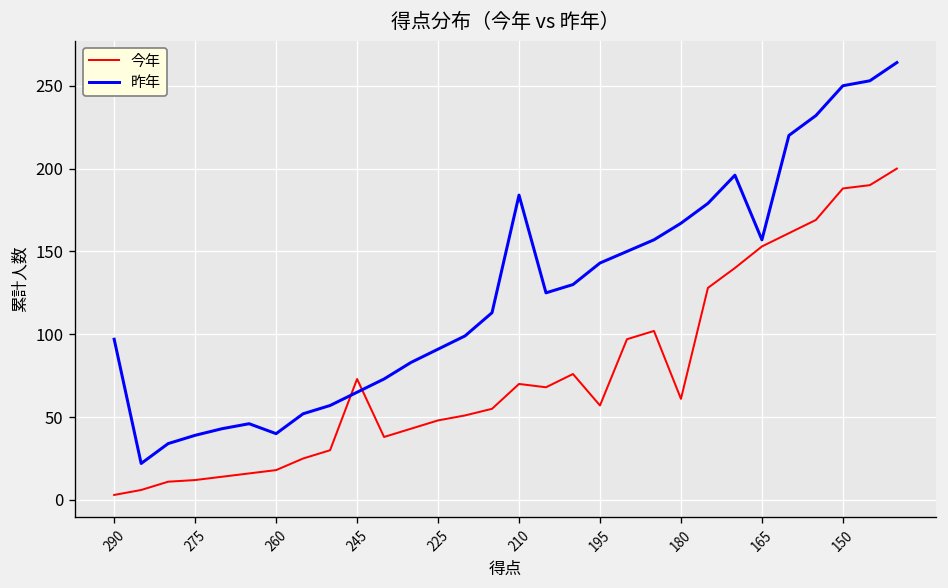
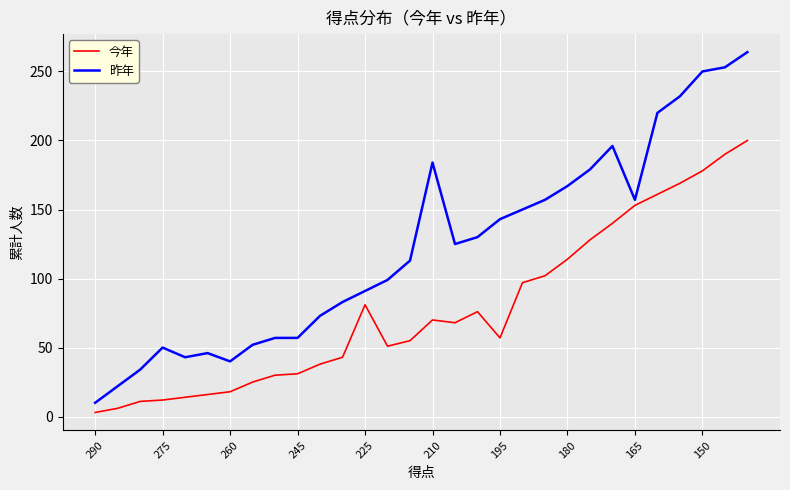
  {
    "今年": {
      "290": 3,
      "275": 12,
      "260": 18,
-     "245": 73,
-     "225": 48,
+     "245": 31,
+     "225": 81,
      "210": 70,
      "195": 57,
-     "180": 61,
+     "180": 114,
      "165": 153,
-     "150": 188
+     "150": 178
    },
    "昨年": {
-     "290": 97,
-     "275": 39,
+     "290": 10,
+     "275": 50,
      "260": 40,
-     "245": 65,
+     "245": 57,
      "225": 91,
      "210": 184,
      "195": 143,
      "180": 167,
      "165": 157,
      "150": 250
    }
  }
